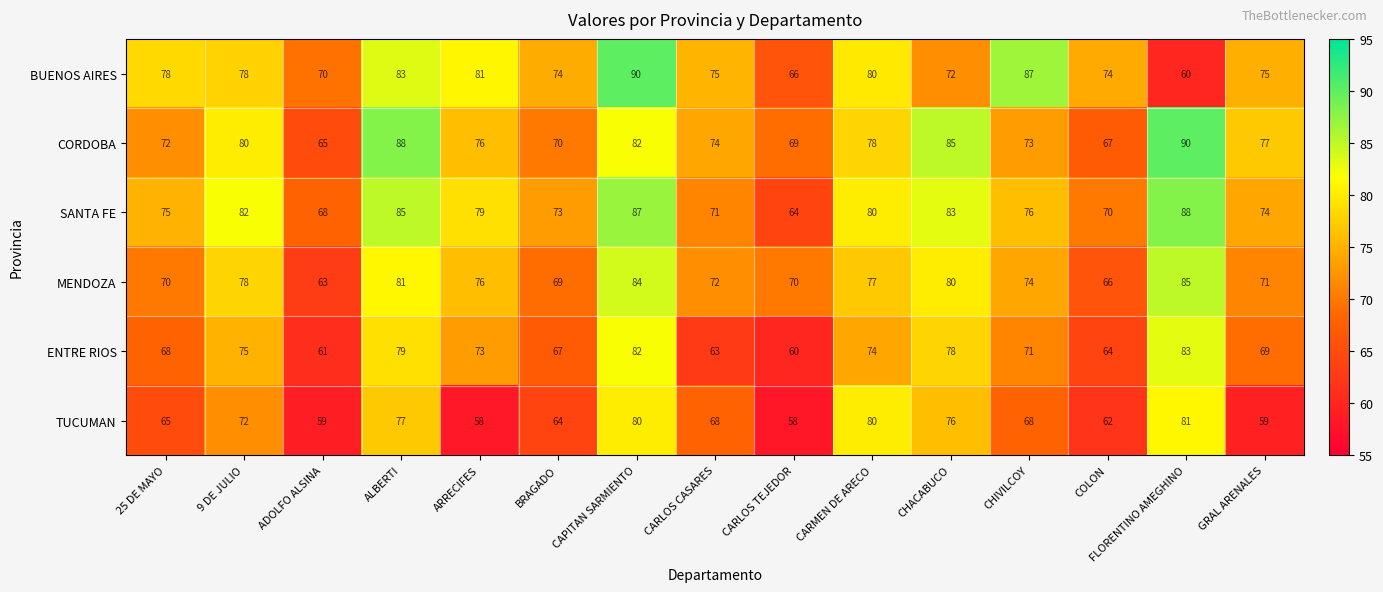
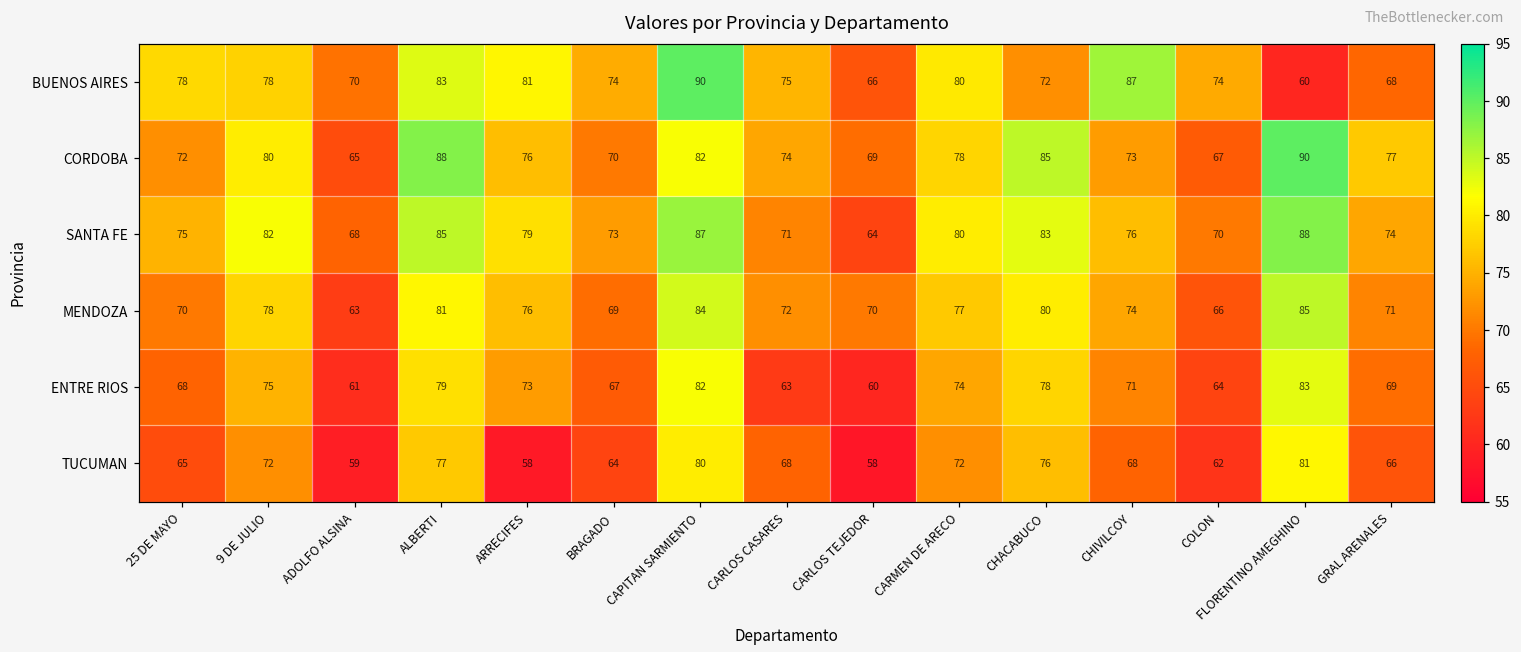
  {
    "BUENOS AIRES": {
      "25 DE MAYO": 78,
      "9 DE JULIO": 78,
      "ADOLFO ALSINA": 70,
      "ALBERTI": 83,
      "ARRECIFES": 81,
      "BRAGADO": 74,
      "CAPITAN SARMIENTO": 90,
      "CARLOS CASARES": 75,
      "CARLOS TEJEDOR": 66,
      "CARMEN DE ARECO": 80,
      "CHACABUCO": 72,
      "CHIVILCOY": 87,
      "COLON": 74,
      "FLORENTINO AMEGHINO": 60,
-     "GRAL ARENALES": 75
+     "GRAL ARENALES": 68
    },
    "CORDOBA": {
      "25 DE MAYO": 72,
      "9 DE JULIO": 80,
      "ADOLFO ALSINA": 65,
      "ALBERTI": 88,
      "ARRECIFES": 76,
      "BRAGADO": 70,
      "CAPITAN SARMIENTO": 82,
      "CARLOS CASARES": 74,
      "CARLOS TEJEDOR": 69,
      "CARMEN DE ARECO": 78,
      "CHACABUCO": 85,
      "CHIVILCOY": 73,
      "COLON": 67,
      "FLORENTINO AMEGHINO": 90,
      "GRAL ARENALES": 77
    },
    "SANTA FE": {
      "25 DE MAYO": 75,
      "9 DE JULIO": 82,
      "ADOLFO ALSINA": 68,
      "ALBERTI": 85,
      "ARRECIFES": 79,
      "BRAGADO": 73,
      "CAPITAN SARMIENTO": 87,
      "CARLOS CASARES": 71,
      "CARLOS TEJEDOR": 64,
      "CARMEN DE ARECO": 80,
      "CHACABUCO": 83,
      "CHIVILCOY": 76,
      "COLON": 70,
      "FLORENTINO AMEGHINO": 88,
      "GRAL ARENALES": 74
    },
    "MENDOZA": {
      "25 DE MAYO": 70,
      "9 DE JULIO": 78,
      "ADOLFO ALSINA": 63,
      "ALBERTI": 81,
      "ARRECIFES": 76,
      "BRAGADO": 69,
      "CAPITAN SARMIENTO": 84,
      "CARLOS CASARES": 72,
      "CARLOS TEJEDOR": 70,
      "CARMEN DE ARECO": 77,
      "CHACABUCO": 80,
      "CHIVILCOY": 74,
      "COLON": 66,
      "FLORENTINO AMEGHINO": 85,
      "GRAL ARENALES": 71
    },
    "ENTRE RIOS": {
      "25 DE MAYO": 68,
      "9 DE JULIO": 75,
      "ADOLFO ALSINA": 61,
      "ALBERTI": 79,
      "ARRECIFES": 73,
      "BRAGADO": 67,
      "CAPITAN SARMIENTO": 82,
      "CARLOS CASARES": 63,
      "CARLOS TEJEDOR": 60,
      "CARMEN DE ARECO": 74,
      "CHACABUCO": 78,
      "CHIVILCOY": 71,
      "COLON": 64,
      "FLORENTINO AMEGHINO": 83,
      "GRAL ARENALES": 69
    },
    "TUCUMAN": {
      "25 DE MAYO": 65,
      "9 DE JULIO": 72,
      "ADOLFO ALSINA": 59,
      "ALBERTI": 77,
      "ARRECIFES": 58,
      "BRAGADO": 64,
      "CAPITAN SARMIENTO": 80,
      "CARLOS CASARES": 68,
      "CARLOS TEJEDOR": 58,
-     "CARMEN DE ARECO": 80,
+     "CARMEN DE ARECO": 72,
      "CHACABUCO": 76,
      "CHIVILCOY": 68,
      "COLON": 62,
      "FLORENTINO AMEGHINO": 81,
-     "GRAL ARENALES": 59
+     "GRAL ARENALES": 66
    }
  }
